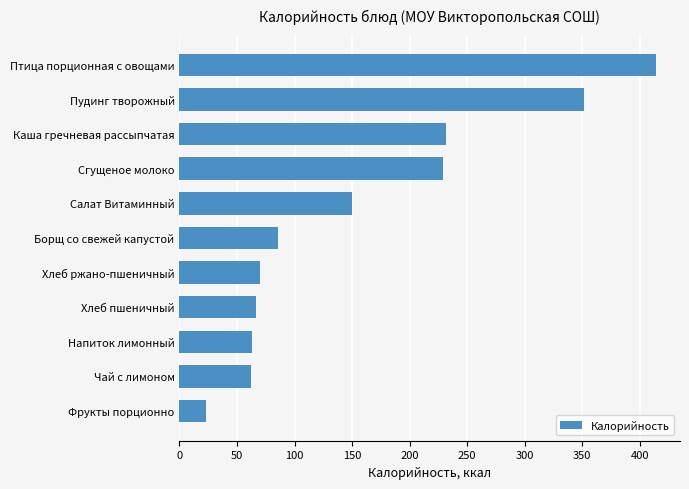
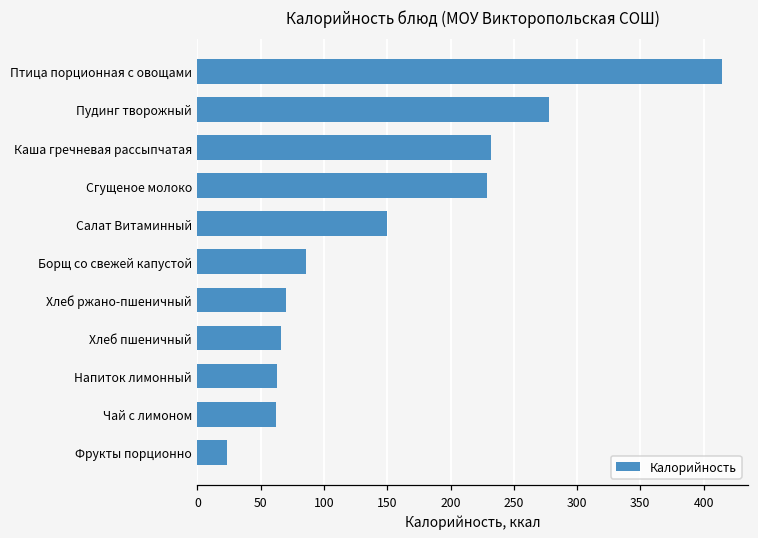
  {
    "Птица порционная с овощами": 414,
-   "Пудинг творожный": 352,
+   "Пудинг творожный": 278,
    "Каша гречневая рассыпчатая": 232,
    "Сгущеное молоко": 229,
    "Салат Витаминный": 150,
    "Борщ со свежей капустой": 86,
    "Хлеб ржано-пшеничный": 70,
    "Хлеб пшеничный": 66,
    "Напиток лимонный": 63,
    "Чай с лимоном": 62,
    "Фрукты порционно": 23
  }
